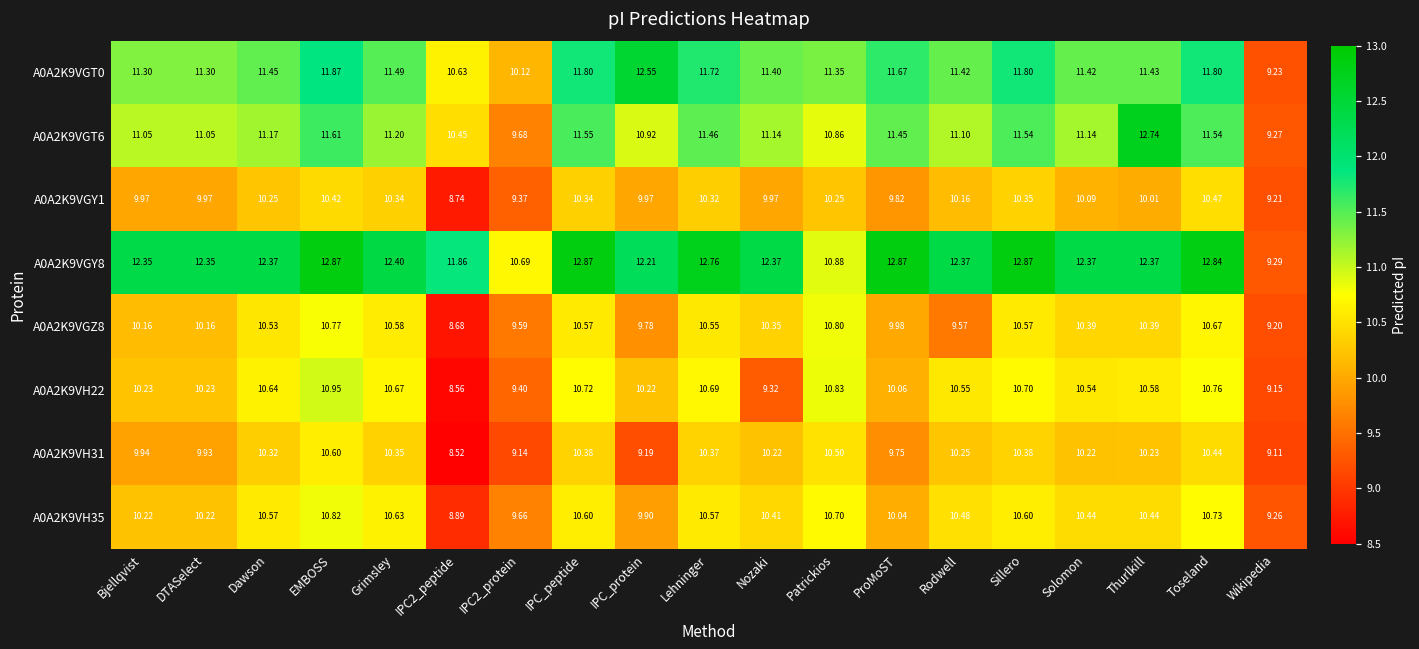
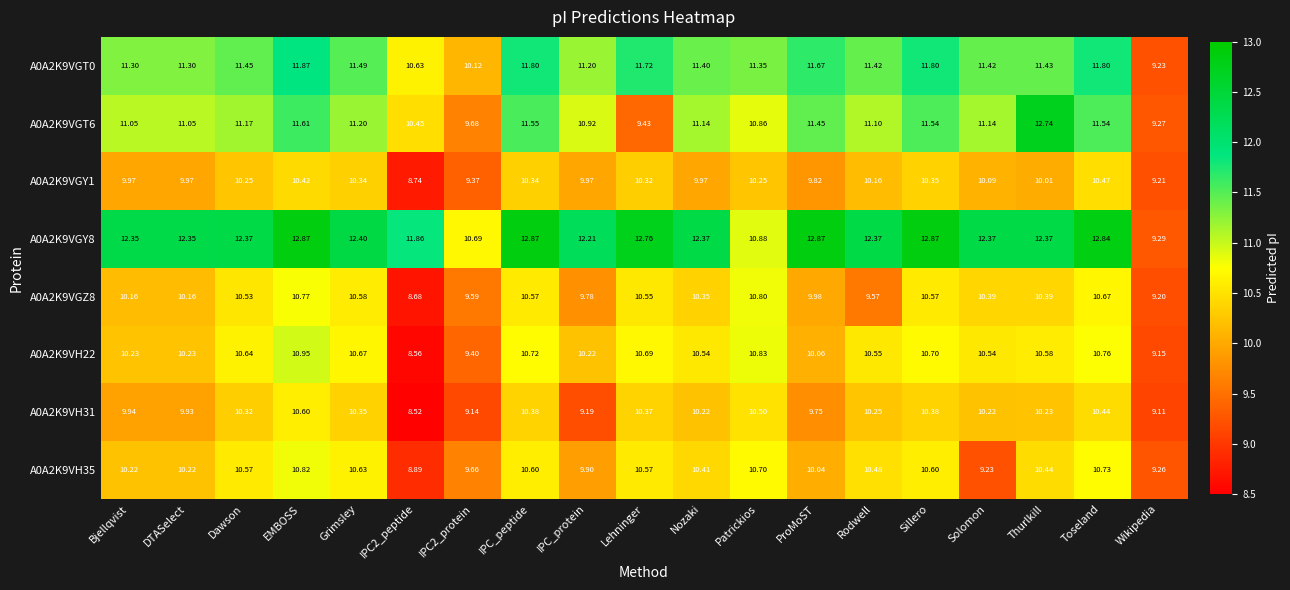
  {
    "A0A2K9VGT0": {
      "Bjellqvist": 11.30,
      "DTASelect": 11.30,
      "Dawson": 11.45,
      "EMBOSS": 11.87,
      "Grimsley": 11.49,
      "IPC2_peptide": 10.63,
      "IPC2_protein": 10.12,
      "IPC_peptide": 11.80,
-     "IPC_protein": 12.55,
+     "IPC_protein": 11.20,
      "Lehninger": 11.72,
      "Nozaki": 11.40,
      "Patrickios": 11.35,
      "ProMoST": 11.67,
      "Rodwell": 11.42,
      "Sillero": 11.80,
      "Solomon": 11.42,
      "Thurlkill": 11.43,
      "Toseland": 11.80,
      "Wikipedia": 9.23
    },
    "A0A2K9VGT6": {
      "Bjellqvist": 11.05,
      "DTASelect": 11.05,
      "Dawson": 11.17,
      "EMBOSS": 11.61,
      "Grimsley": 11.20,
      "IPC2_peptide": 10.45,
      "IPC2_protein": 9.68,
      "IPC_peptide": 11.55,
      "IPC_protein": 10.92,
-     "Lehninger": 11.46,
+     "Lehninger": 9.43,
      "Nozaki": 11.14,
      "Patrickios": 10.86,
      "ProMoST": 11.45,
      "Rodwell": 11.10,
      "Sillero": 11.54,
      "Solomon": 11.14,
      "Thurlkill": 12.74,
      "Toseland": 11.54,
      "Wikipedia": 9.27
    },
    "A0A2K9VGY1": {
      "Bjellqvist": 9.97,
      "DTASelect": 9.97,
      "Dawson": 10.25,
      "EMBOSS": 10.42,
      "Grimsley": 10.34,
      "IPC2_peptide": 8.74,
      "IPC2_protein": 9.37,
      "IPC_peptide": 10.34,
      "IPC_protein": 9.97,
      "Lehninger": 10.32,
      "Nozaki": 9.97,
      "Patrickios": 10.25,
      "ProMoST": 9.82,
      "Rodwell": 10.16,
      "Sillero": 10.35,
      "Solomon": 10.09,
      "Thurlkill": 10.01,
      "Toseland": 10.47,
      "Wikipedia": 9.21
    },
    "A0A2K9VGY8": {
      "Bjellqvist": 12.35,
      "DTASelect": 12.35,
      "Dawson": 12.37,
      "EMBOSS": 12.87,
      "Grimsley": 12.40,
      "IPC2_peptide": 11.86,
      "IPC2_protein": 10.69,
      "IPC_peptide": 12.87,
      "IPC_protein": 12.21,
      "Lehninger": 12.76,
      "Nozaki": 12.37,
      "Patrickios": 10.88,
      "ProMoST": 12.87,
      "Rodwell": 12.37,
      "Sillero": 12.87,
      "Solomon": 12.37,
      "Thurlkill": 12.37,
      "Toseland": 12.84,
      "Wikipedia": 9.29
    },
    "A0A2K9VGZ8": {
      "Bjellqvist": 10.16,
      "DTASelect": 10.16,
      "Dawson": 10.53,
      "EMBOSS": 10.77,
      "Grimsley": 10.58,
      "IPC2_peptide": 8.68,
      "IPC2_protein": 9.59,
      "IPC_peptide": 10.57,
      "IPC_protein": 9.78,
      "Lehninger": 10.55,
      "Nozaki": 10.35,
      "Patrickios": 10.80,
      "ProMoST": 9.98,
      "Rodwell": 9.57,
      "Sillero": 10.57,
      "Solomon": 10.39,
      "Thurlkill": 10.39,
      "Toseland": 10.67,
      "Wikipedia": 9.20
    },
    "A0A2K9VH22": {
      "Bjellqvist": 10.23,
      "DTASelect": 10.23,
      "Dawson": 10.64,
      "EMBOSS": 10.95,
      "Grimsley": 10.67,
      "IPC2_peptide": 8.56,
      "IPC2_protein": 9.40,
      "IPC_peptide": 10.72,
      "IPC_protein": 10.22,
      "Lehninger": 10.69,
-     "Nozaki": 9.32,
+     "Nozaki": 10.54,
      "Patrickios": 10.83,
      "ProMoST": 10.06,
      "Rodwell": 10.55,
      "Sillero": 10.70,
      "Solomon": 10.54,
      "Thurlkill": 10.58,
      "Toseland": 10.76,
      "Wikipedia": 9.15
    },
    "A0A2K9VH31": {
      "Bjellqvist": 9.94,
      "DTASelect": 9.93,
      "Dawson": 10.32,
      "EMBOSS": 10.60,
      "Grimsley": 10.35,
      "IPC2_peptide": 8.52,
      "IPC2_protein": 9.14,
      "IPC_peptide": 10.38,
      "IPC_protein": 9.19,
      "Lehninger": 10.37,
      "Nozaki": 10.22,
      "Patrickios": 10.50,
      "ProMoST": 9.75,
      "Rodwell": 10.25,
      "Sillero": 10.38,
      "Solomon": 10.22,
      "Thurlkill": 10.23,
      "Toseland": 10.44,
      "Wikipedia": 9.11
    },
    "A0A2K9VH35": {
      "Bjellqvist": 10.22,
      "DTASelect": 10.22,
      "Dawson": 10.57,
      "EMBOSS": 10.82,
      "Grimsley": 10.63,
      "IPC2_peptide": 8.89,
      "IPC2_protein": 9.66,
      "IPC_peptide": 10.60,
      "IPC_protein": 9.90,
      "Lehninger": 10.57,
      "Nozaki": 10.41,
      "Patrickios": 10.70,
      "ProMoST": 10.04,
      "Rodwell": 10.48,
      "Sillero": 10.60,
-     "Solomon": 10.44,
+     "Solomon": 9.23,
      "Thurlkill": 10.44,
      "Toseland": 10.73,
      "Wikipedia": 9.26
    }
  }
